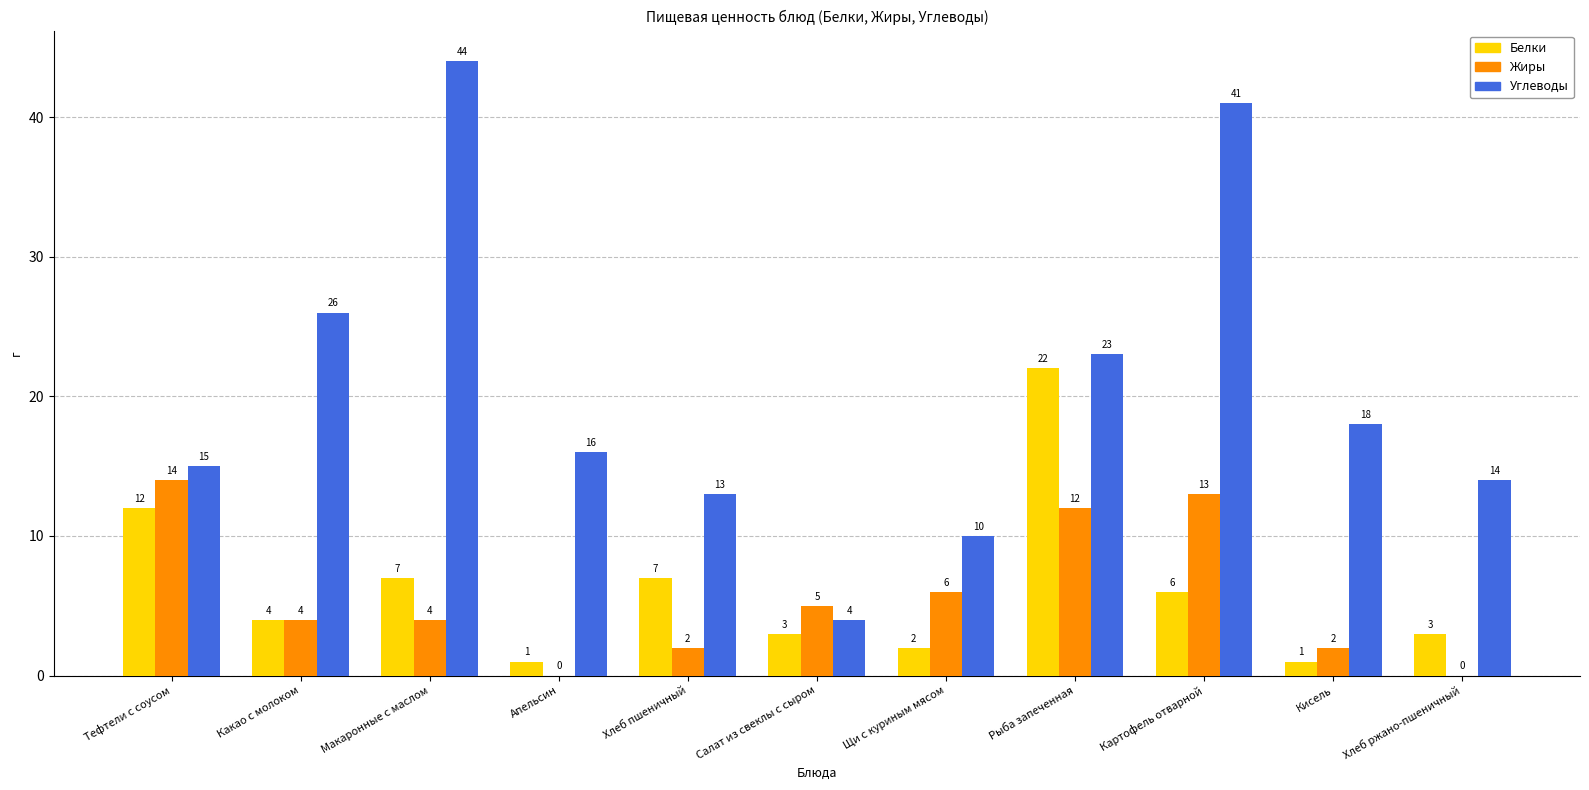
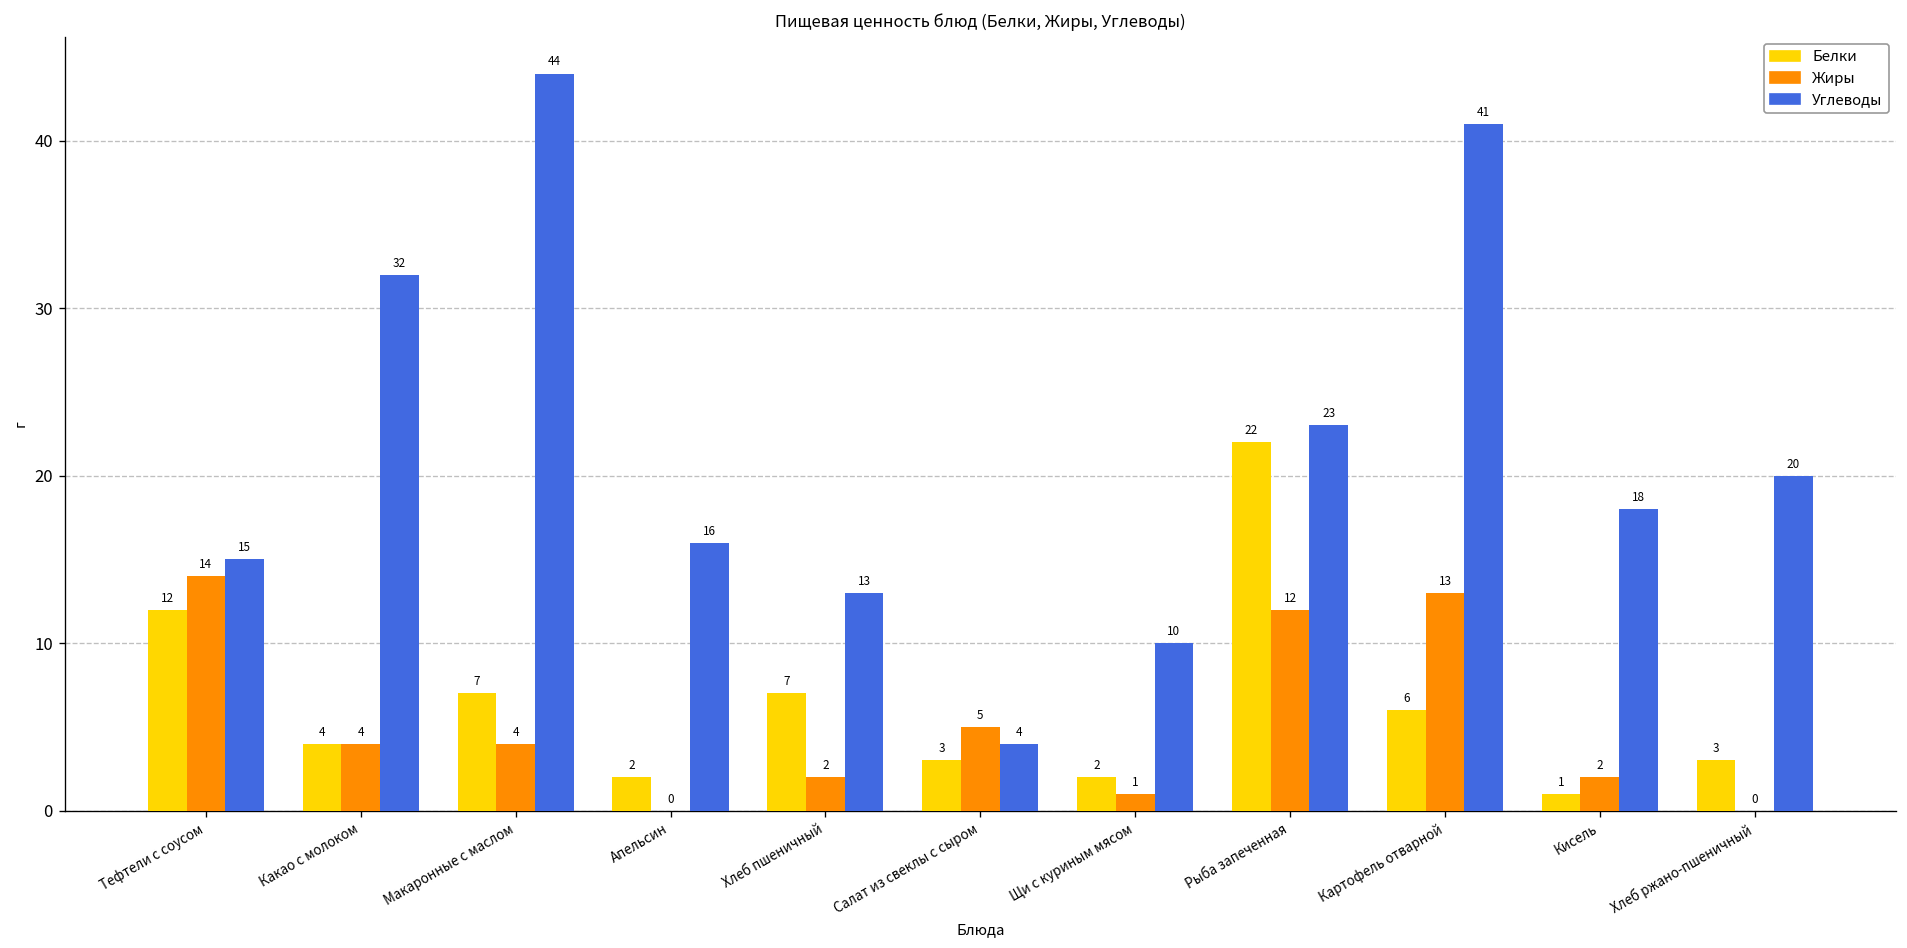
  {
    "Белки": {
      "Тефтели с соусом": 12,
      "Какао с молоком": 4,
      "Макаронные с маслом": 7,
-     "Апельсин": 1,
+     "Апельсин": 2,
      "Хлеб пшеничный": 7,
      "Салат из свеклы с сыром": 3,
      "Щи с куриным мясом": 2,
      "Рыба запеченная": 22,
      "Картофель отварной": 6,
      "Кисель": 1,
      "Хлеб ржано-пшеничный": 3
    },
    "Жиры": {
      "Тефтели с соусом": 14,
      "Какао с молоком": 4,
      "Макаронные с маслом": 4,
      "Апельсин": 0,
      "Хлеб пшеничный": 2,
      "Салат из свеклы с сыром": 5,
-     "Щи с куриным мясом": 6,
+     "Щи с куриным мясом": 1,
      "Рыба запеченная": 12,
      "Картофель отварной": 13,
      "Кисель": 2,
      "Хлеб ржано-пшеничный": 0
    },
    "Углеводы": {
      "Тефтели с соусом": 15,
-     "Какао с молоком": 26,
+     "Какао с молоком": 32,
      "Макаронные с маслом": 44,
      "Апельсин": 16,
      "Хлеб пшеничный": 13,
      "Салат из свеклы с сыром": 4,
      "Щи с куриным мясом": 10,
      "Рыба запеченная": 23,
      "Картофель отварной": 41,
      "Кисель": 18,
-     "Хлеб ржано-пшеничный": 14
+     "Хлеб ржано-пшеничный": 20
    }
  }
